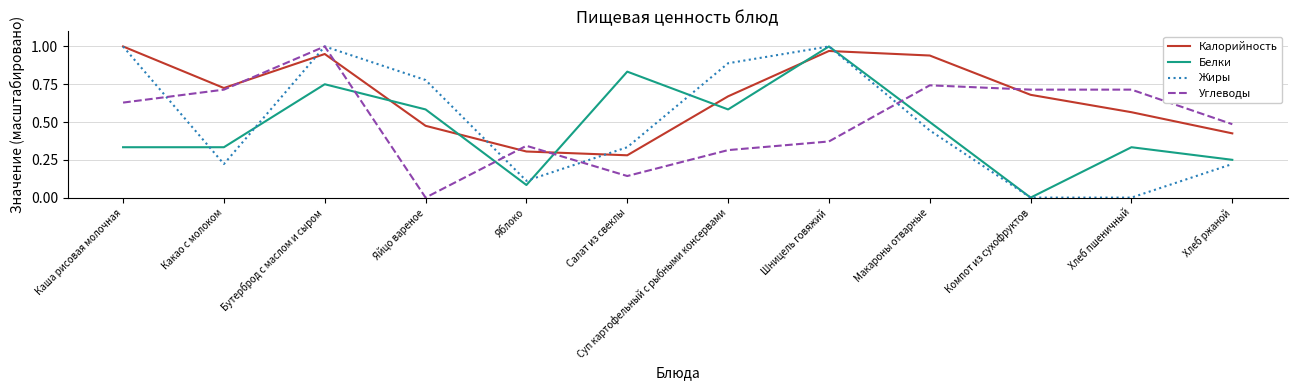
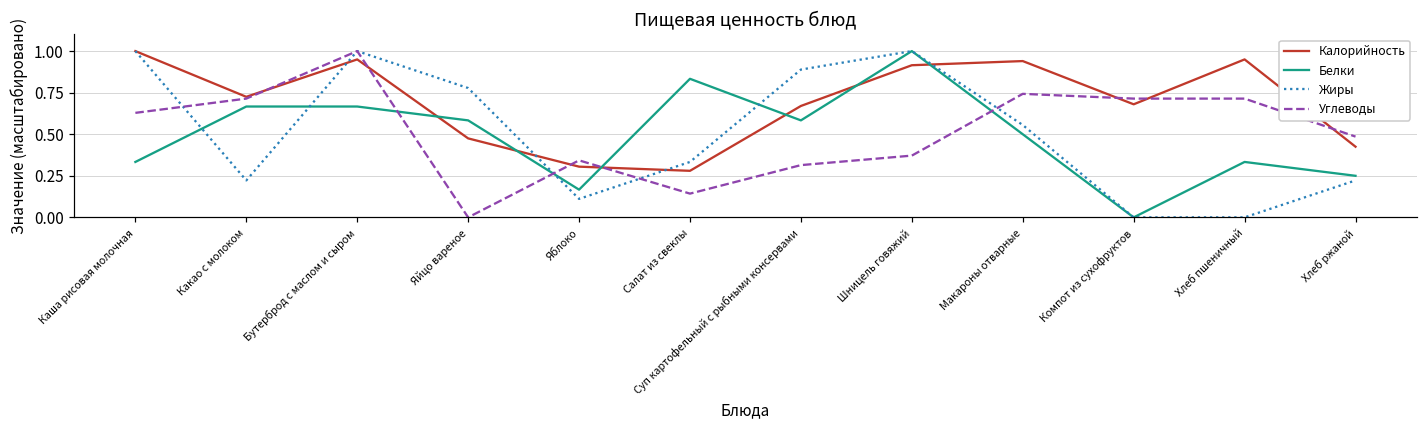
  {
    "Калорийность": {
      "Бутерброд с маслом и сыром": 0.95,
      "Яйцо вареное": 0.48,
      "Яблоко": 0.31,
      "Салат из свеклы": 0.28,
      "Суп картофельный с рыбными консервами": 0.67,
-     "Шницель говяжий": 0.97,
+     "Шницель говяжий": 0.92,
      "Макароны отварные": 0.94,
      "Компот из сухофруктов": 0.68,
-     "Хлеб пшеничный": 0.57,
+     "Хлеб пшеничный": 0.95,
      "Хлеб ржаной": 0.43
    },
    "Белки": {
      "Каша рисовая молочная": 0.33,
-     "Какао с молоком": 0.33,
-     "Бутерброд с маслом и сыром": 0.75,
+     "Какао с молоком": 0.67,
+     "Бутерброд с маслом и сыром": 0.67,
      "Яйцо вареное": 0.58,
-     "Яблоко": 0.08,
+     "Яблоко": 0.17,
      "Салат из свеклы": 0.83,
      "Суп картофельный с рыбными консервами": 0.58,
      "Макароны отварные": 0.50,
      "Хлеб пшеничный": 0.33,
      "Хлеб ржаной": 0.25
    },
    "Жиры": {
      "Какао с молоком": 0.22,
      "Яйцо вареное": 0.78,
      "Яблоко": 0.11,
      "Салат из свеклы": 0.33,
      "Суп картофельный с рыбными консервами": 0.89,
-     "Макароны отварные": 0.44,
+     "Макароны отварные": 0.56,
      "Хлеб пшеничный": 0.00,
      "Хлеб ржаной": 0.22
    },
    "Углеводы": {
      "Каша рисовая молочная": 0.63,
      "Яйцо вареное": 0.00,
      "Яблоко": 0.34,
      "Салат из свеклы": 0.14,
      "Суп картофельный с рыбными консервами": 0.31,
      "Шницель говяжий": 0.37,
      "Макароны отварные": 0.74,
      "Компот из сухофруктов": 0.71,
      "Хлеб пшеничный": 0.71,
      "Хлеб ржаной": 0.49
    }
  }
